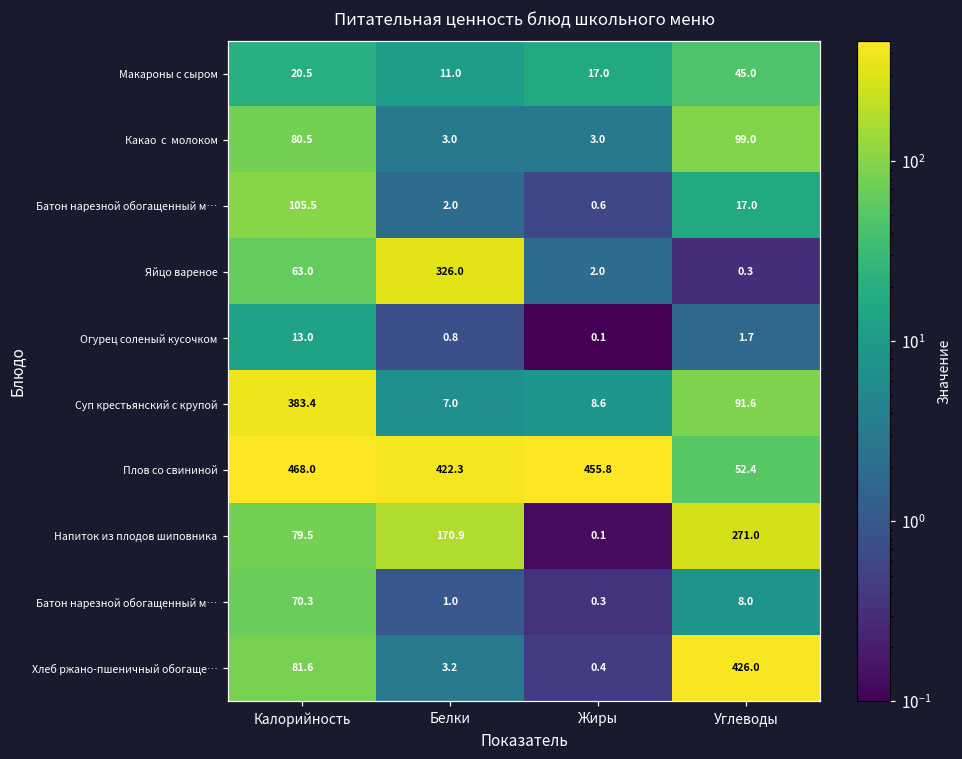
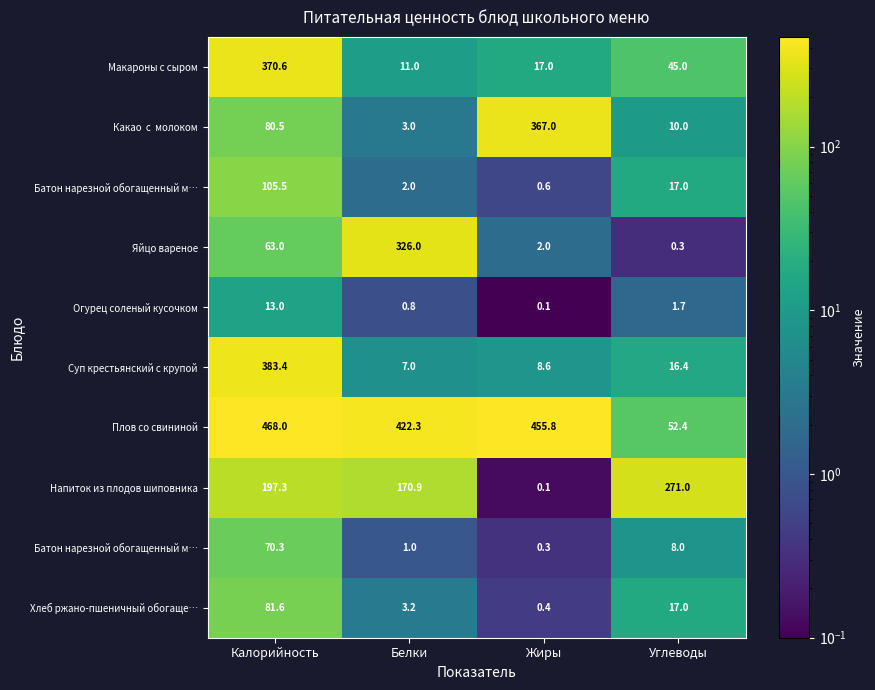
  {
    "Макароны с сыром": {
-     "Калорийность": 20.5,
+     "Калорийность": 370.6,
      "Белки": 11.0,
      "Жиры": 17.0,
      "Углеводы": 45.0
    },
    "Какао с молоком": {
      "Калорийность": 80.5,
      "Белки": 3.0,
-     "Жиры": 3.0,
-     "Углеводы": 99.0
+     "Жиры": 367.0,
+     "Углеводы": 10.0
    },
    "Яйцо вареное": {
      "Калорийность": 63.0,
      "Белки": 326.0,
      "Жиры": 2.0,
      "Углеводы": 0.3
    },
    "Огурец соленый кусочком": {
      "Калорийность": 13.0,
      "Белки": 0.8,
      "Жиры": 0.1,
      "Углеводы": 1.7
    },
    "Суп крестьянский с крупой": {
      "Калорийность": 383.4,
      "Белки": 7.0,
      "Жиры": 8.6,
-     "Углеводы": 91.6
+     "Углеводы": 16.4
    },
    "Плов со свининой": {
      "Калорийность": 468.0,
      "Белки": 422.3,
      "Жиры": 455.8,
      "Углеводы": 52.4
    },
    "Напиток из плодов шиповника": {
-     "Калорийность": 79.5,
+     "Калорийность": 197.3,
      "Белки": 170.9,
      "Жиры": 0.1,
      "Углеводы": 271.0
    },
    "Хлеб ржано-пшеничный обогаще…": {
      "Калорийность": 81.6,
      "Белки": 3.2,
      "Жиры": 0.4,
-     "Углеводы": 426.0
+     "Углеводы": 17.0
    }
  }
